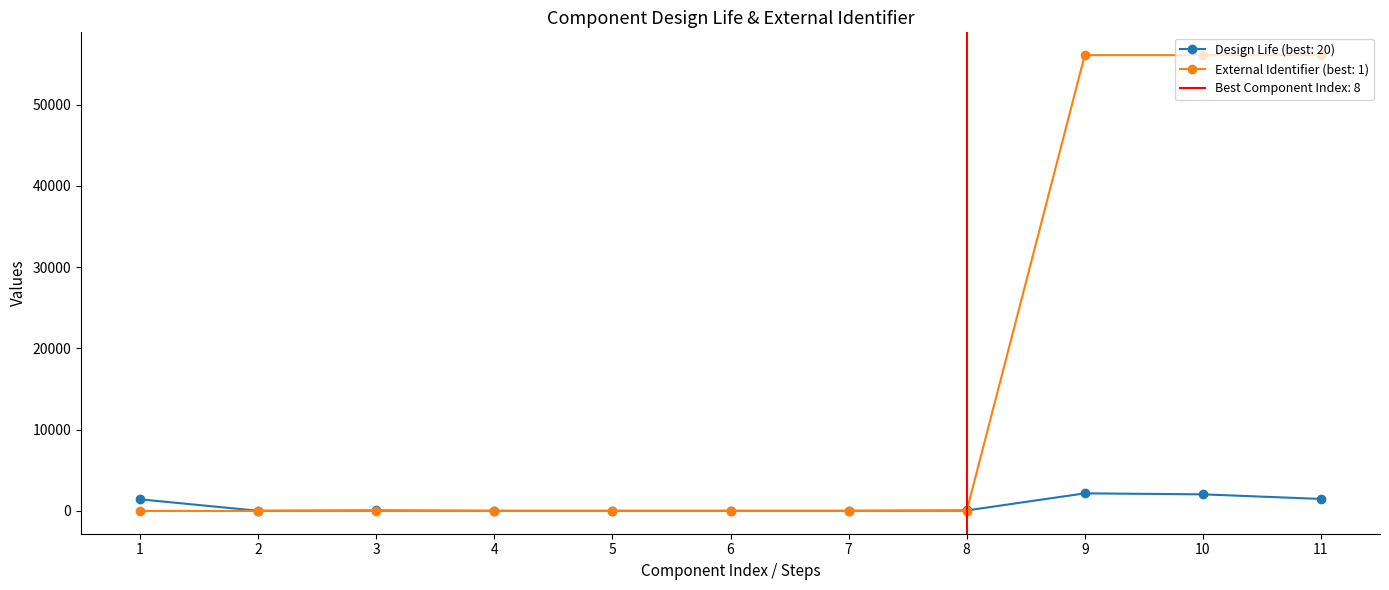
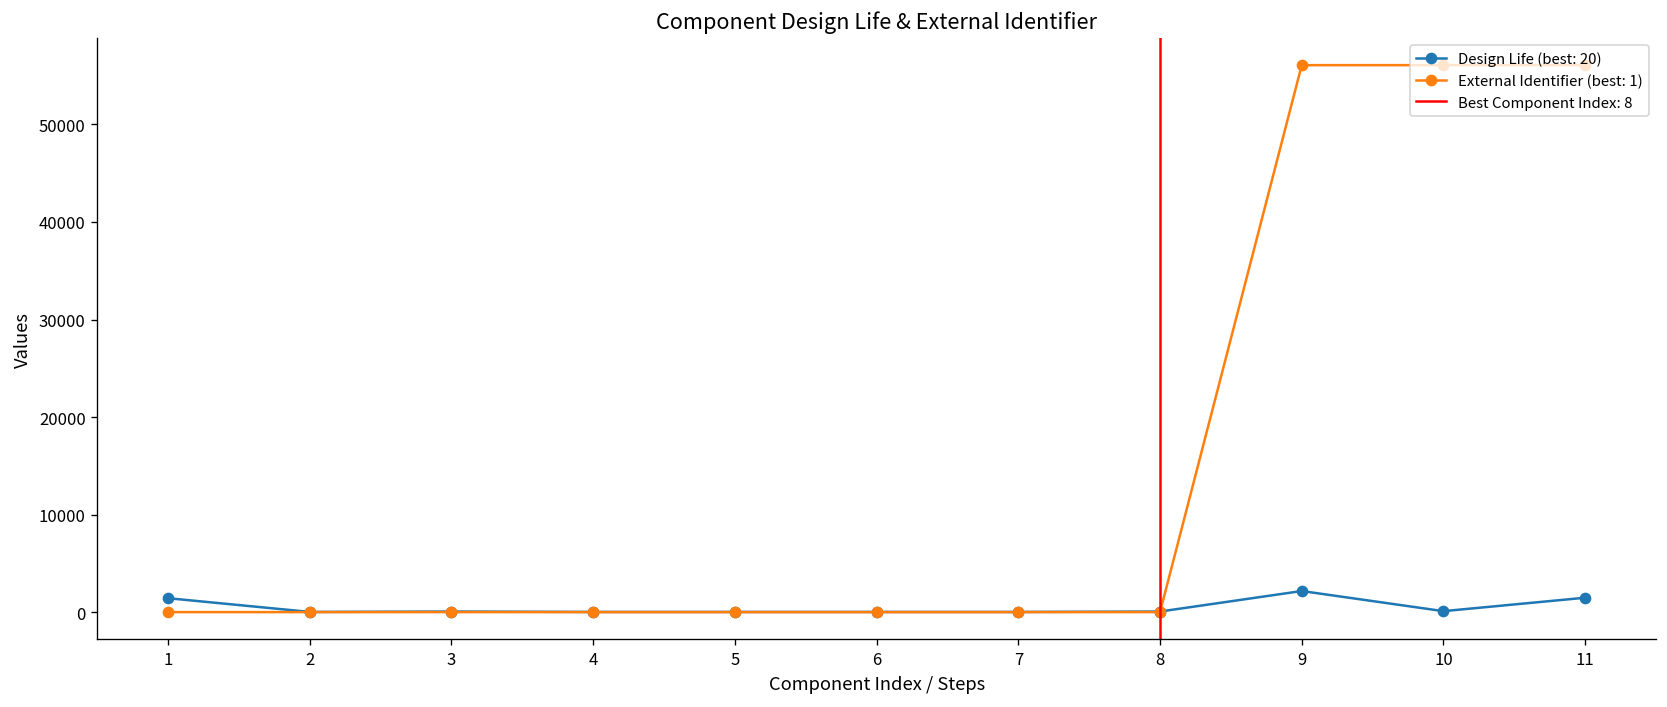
  {
    "Design Life (best: 20)": {
      "1": 1000,
      "9": 2000,
-     "10": 2000,
+     "10": 0,
      "11": 1000
    },
    "External Identifier (best: 1)": {
      "1": 0,
      "9": 56000
    }
  }
